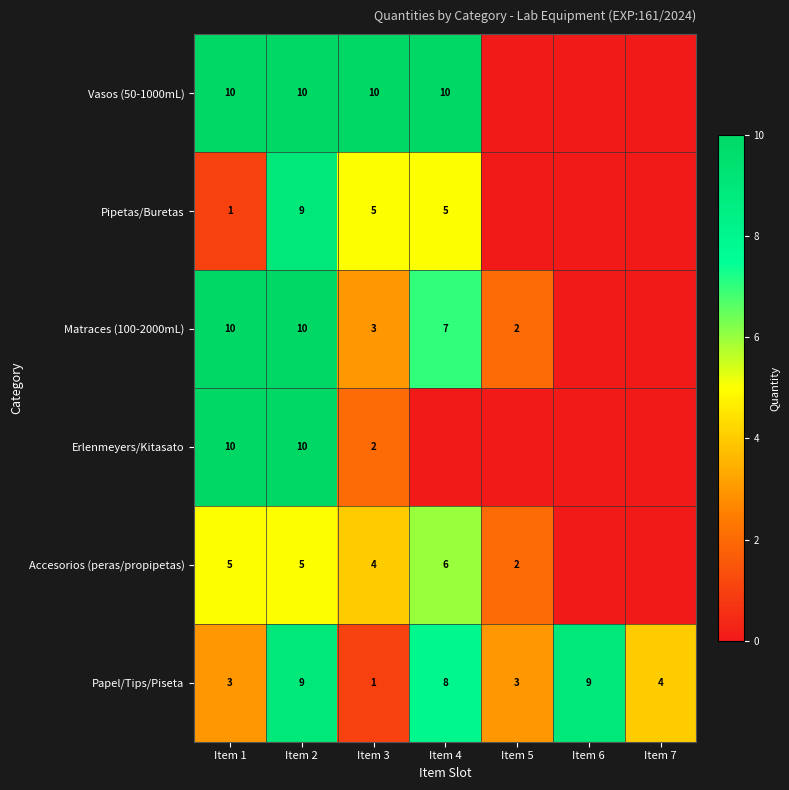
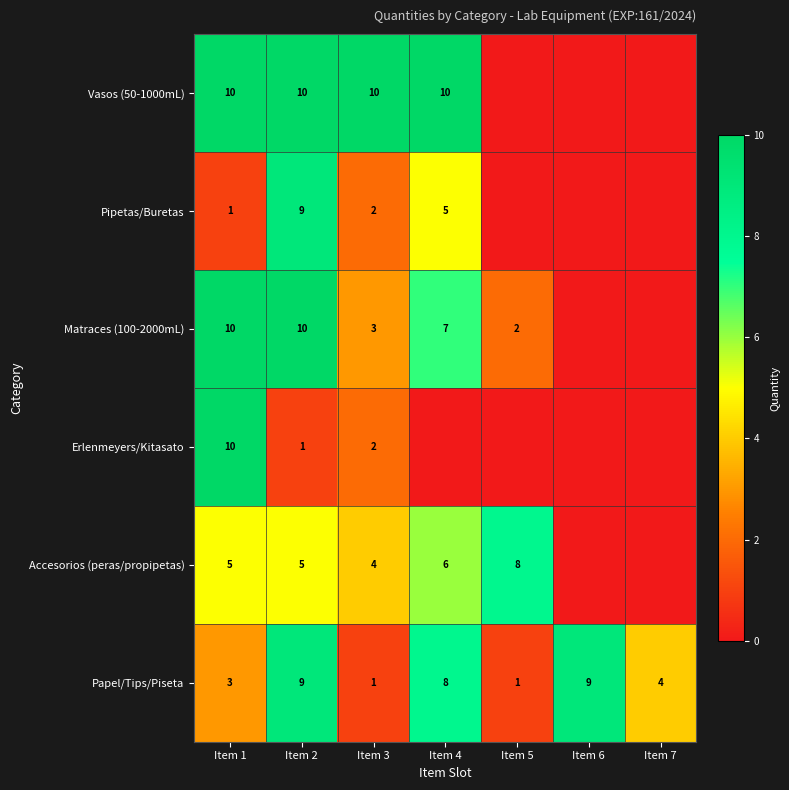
  {
    "Vasos (50-1000mL)": {
      "Item 1": 10,
      "Item 2": 10,
      "Item 3": 10,
      "Item 4": 10
    },
    "Pipetas/Buretas": {
      "Item 1": 1,
      "Item 2": 9,
-     "Item 3": 5,
+     "Item 3": 2,
      "Item 4": 5
    },
    "Matraces (100-2000mL)": {
      "Item 1": 10,
      "Item 2": 10,
      "Item 3": 3,
      "Item 4": 7,
      "Item 5": 2
    },
    "Erlenmeyers/Kitasato": {
      "Item 1": 10,
-     "Item 2": 10,
+     "Item 2": 1,
      "Item 3": 2
    },
    "Accesorios (peras/propipetas)": {
      "Item 1": 5,
      "Item 2": 5,
      "Item 3": 4,
      "Item 4": 6,
-     "Item 5": 2
+     "Item 5": 8
    },
    "Papel/Tips/Piseta": {
      "Item 1": 3,
      "Item 2": 9,
      "Item 3": 1,
      "Item 4": 8,
-     "Item 5": 3,
+     "Item 5": 1,
      "Item 6": 9,
      "Item 7": 4
    }
  }
